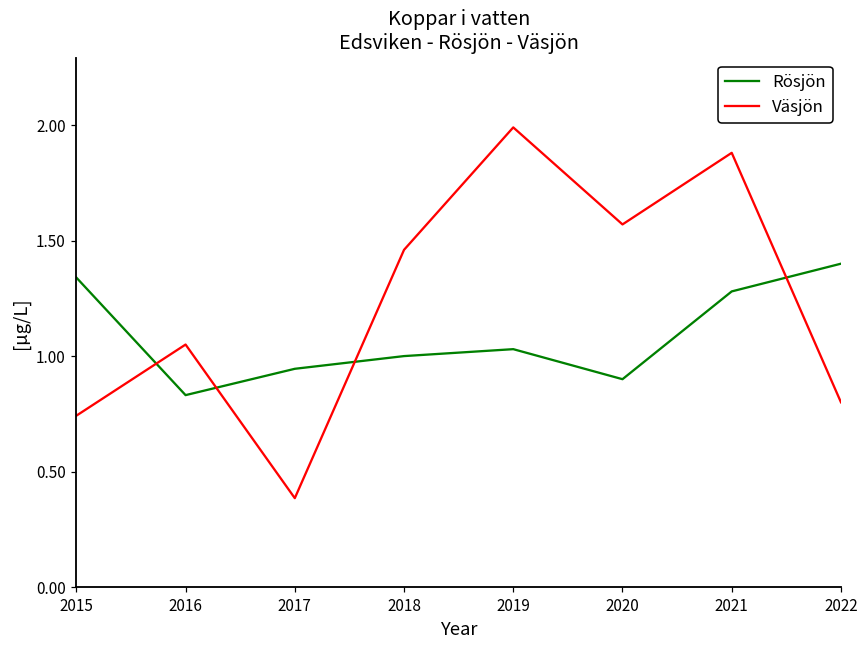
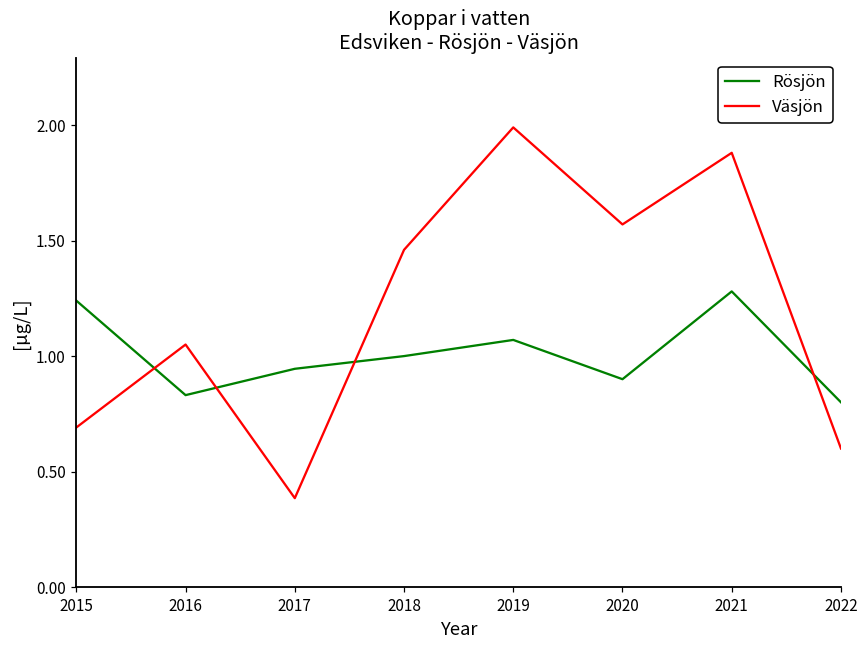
  {
    "Rösjön": {
-     "2015": 1.34,
+     "2015": 1.24,
      "2016": 0.83,
      "2017": 0.95,
      "2018": 1.00,
-     "2019": 1.03,
+     "2019": 1.07,
      "2020": 0.90,
      "2021": 1.28,
-     "2022": 1.4
+     "2022": 0.8
    },
    "Väsjön": {
-     "2015": 0.74,
+     "2015": 0.69,
      "2016": 1.05,
      "2017": 0.39,
      "2018": 1.46,
      "2019": 1.99,
      "2020": 1.57,
      "2021": 1.88,
-     "2022": 0.8
+     "2022": 0.6
    }
  }
